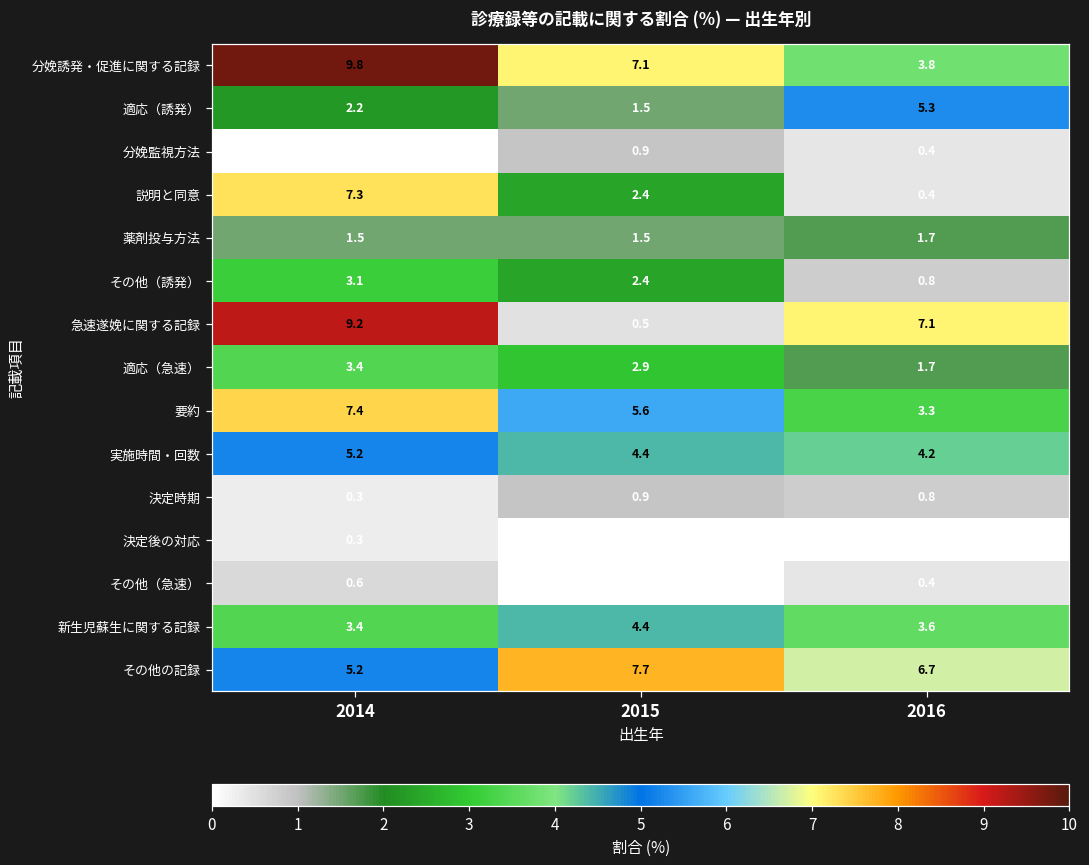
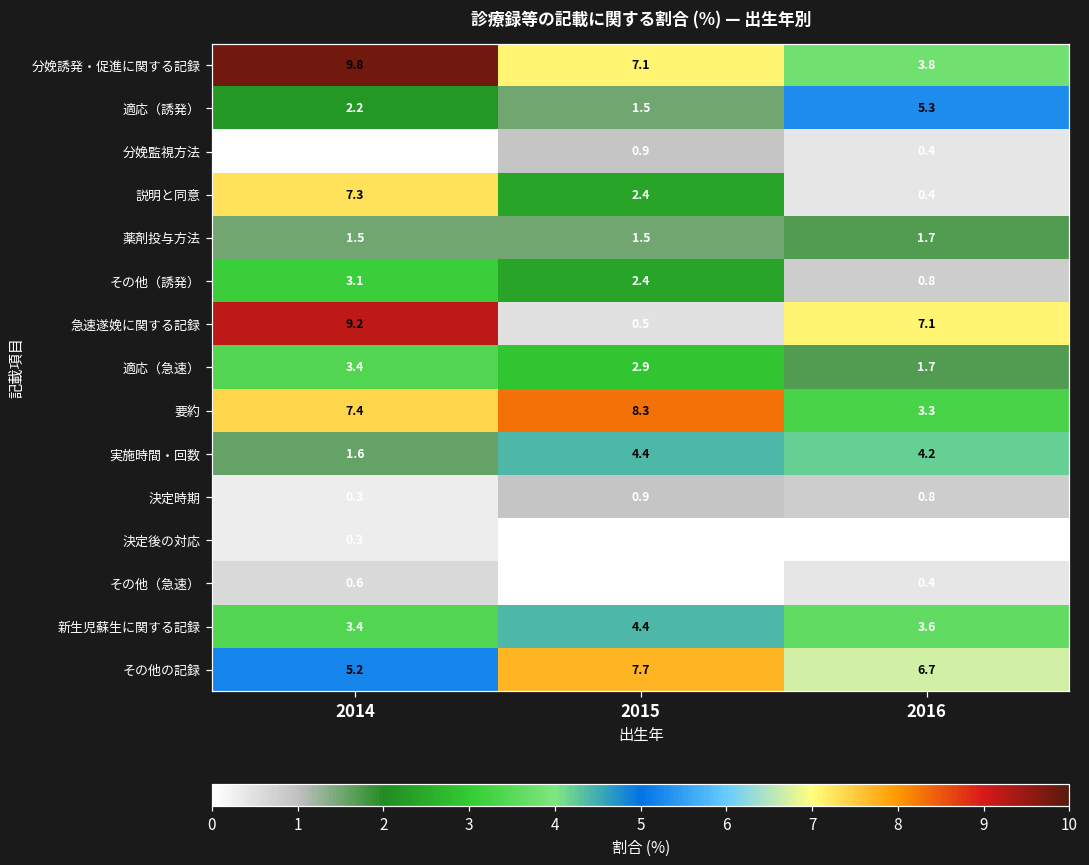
  {
    "分娩誘発・促進に関する記録": {
      "2014": 9.8,
      "2015": 7.1,
      "2016": 3.8
    },
    "適応（誘発）": {
      "2014": 2.2,
      "2015": 1.5,
      "2016": 5.3
    },
    "分娩監視方法": {
      "2015": 0.9
    },
    "説明と同意": {
      "2014": 7.3,
      "2015": 2.4
    },
    "薬剤投与方法": {
      "2014": 1.5,
      "2015": 1.5,
      "2016": 1.7
    },
    "その他（誘発）": {
      "2014": 3.1,
      "2015": 2.4,
      "2016": 0.8
    },
    "急速遂娩に関する記録": {
      "2014": 9.2,
      "2016": 7.1
    },
    "適応（急速）": {
      "2014": 3.4,
      "2015": 2.9,
      "2016": 1.7
    },
    "要約": {
      "2014": 7.4,
-     "2015": 5.6,
+     "2015": 8.3,
      "2016": 3.3
    },
    "実施時間・回数": {
-     "2014": 5.2,
+     "2014": 1.6,
      "2015": 4.4,
      "2016": 4.2
    },
    "決定時期": {
      "2015": 0.9,
      "2016": 0.8
    },
    "新生児蘇生に関する記録": {
      "2014": 3.4,
      "2015": 4.4,
      "2016": 3.6
    },
    "その他の記録": {
      "2014": 5.2,
      "2015": 7.7,
      "2016": 6.7
    }
  }
